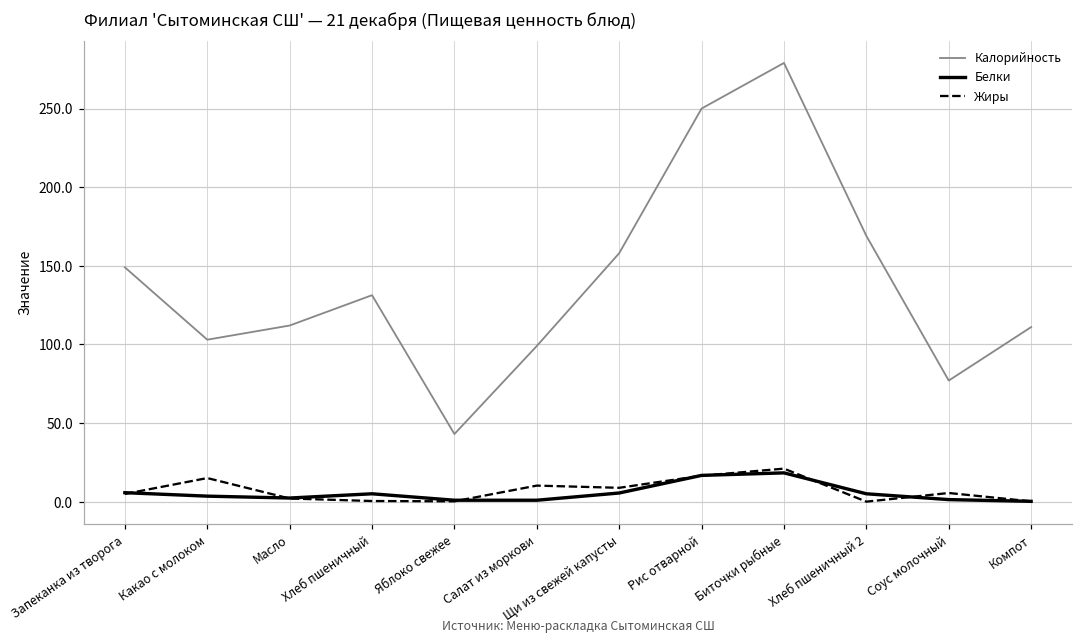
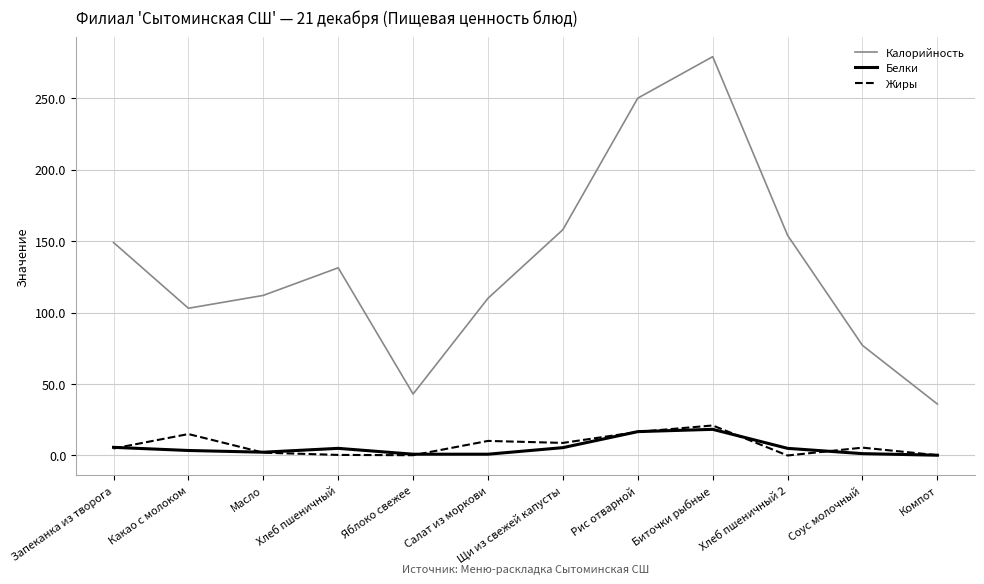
  {
    "Калорийность": {
      "Запеканка из творога": 149,
      "Какао с молоком": 103,
      "Масло": 112,
      "Хлеб пшеничный": 131,
      "Яблоко свежее": 43,
-     "Салат из моркови": 99,
+     "Салат из моркови": 110,
      "Щи из свежей капусты": 158,
      "Рис отварной": 250,
      "Биточки рыбные": 279,
-     "Хлеб пшеничный 2": 169,
+     "Хлеб пшеничный 2": 154,
      "Соус молочный": 77,
-     "Компот": 111
+     "Компот": 36
    }
  }
